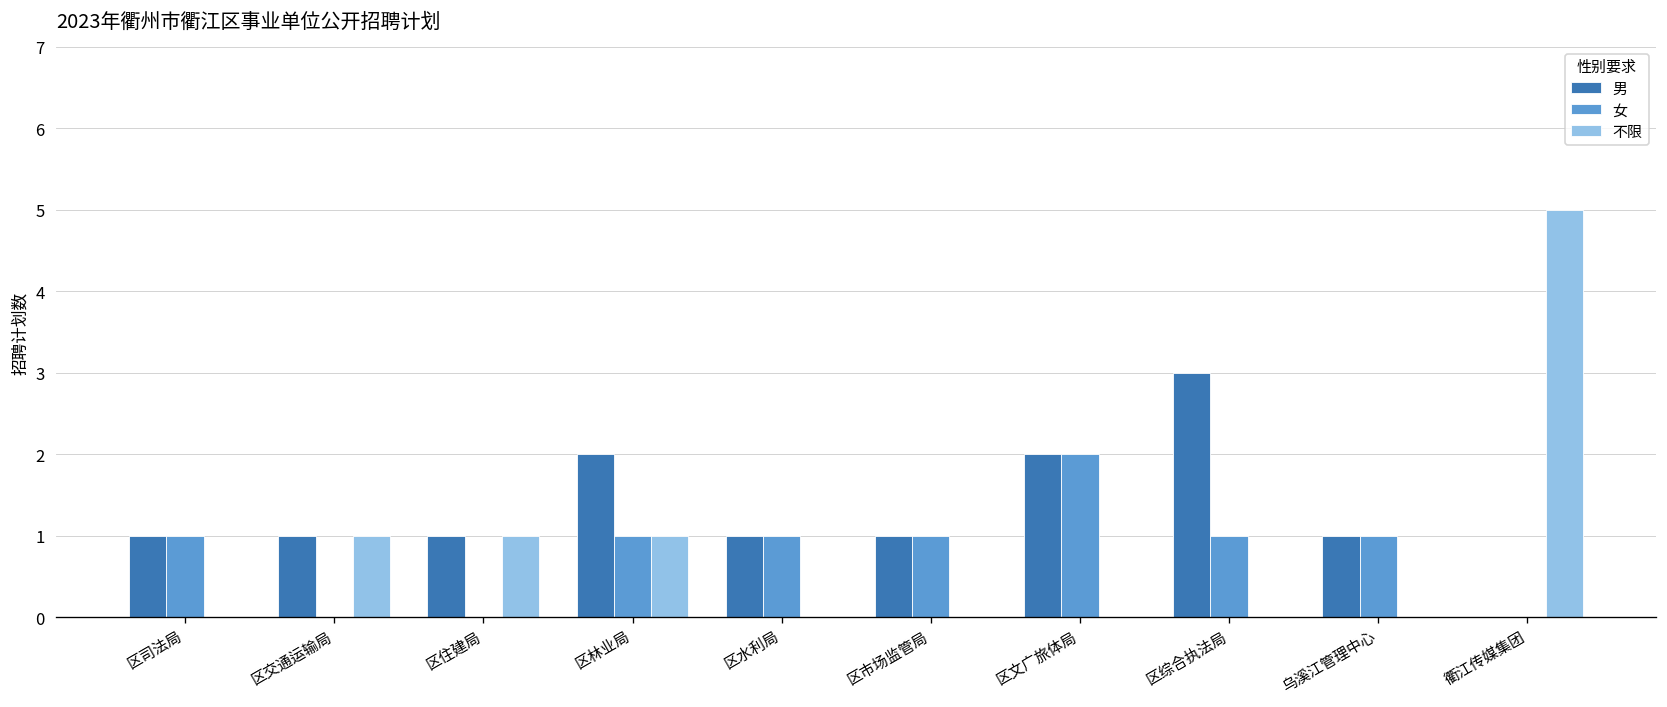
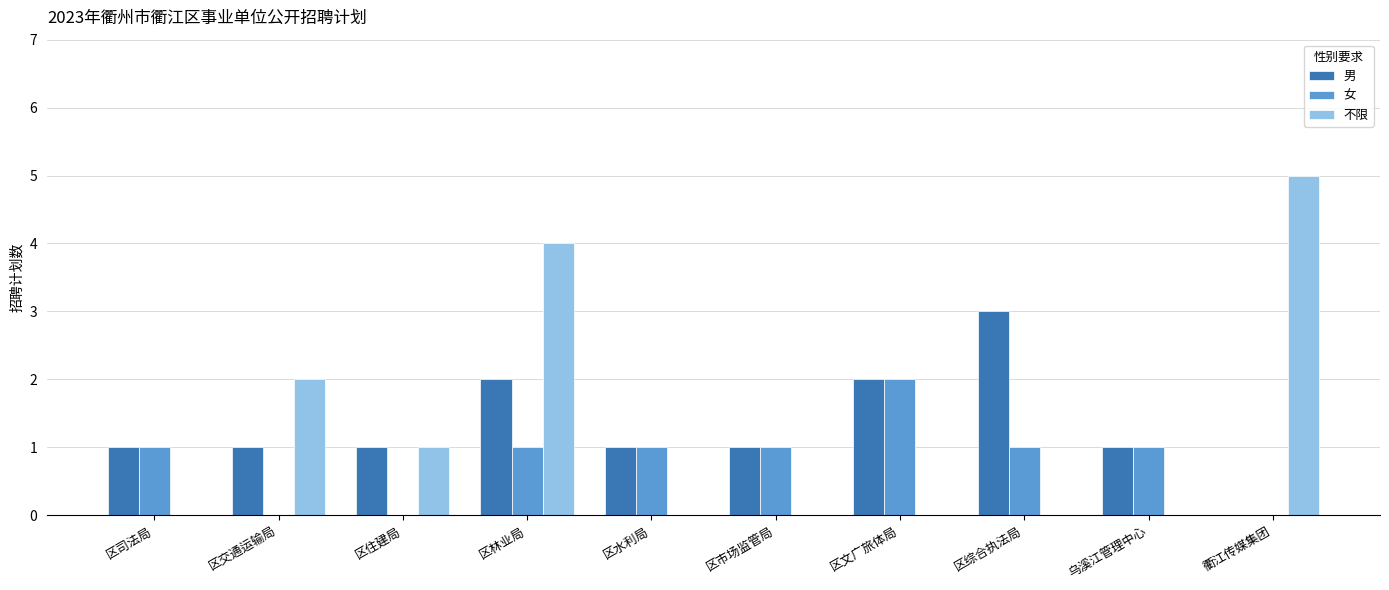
  {
    "不限": {
      "区司法局": 0,
-     "区交通运输局": 1,
+     "区交通运输局": 2,
      "区住建局": 1,
-     "区林业局": 1,
+     "区林业局": 4,
      "区水利局": 0,
      "区市场监管局": 0,
      "区文广旅体局": 0,
      "区综合执法局": 0,
      "乌溪江管理中心": 0,
      "衢江传媒集团": 5
    }
  }
